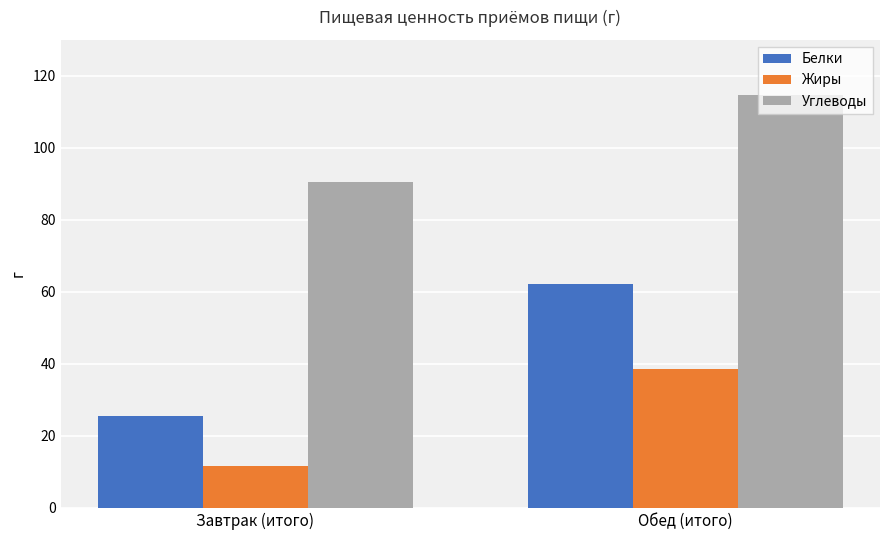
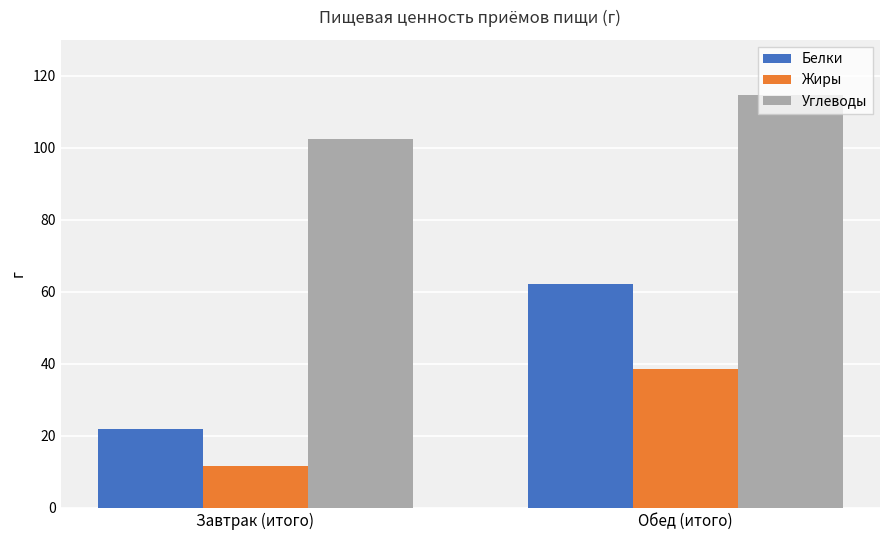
  {
    "Белки": {
-     "Завтрак (итого)": 25,
+     "Завтрак (итого)": 22,
      "Обед (итого)": 62
    },
    "Жиры": {
      "Завтрак (итого)": 12,
      "Обед (итого)": 38
    },
    "Углеводы": {
-     "Завтрак (итого)": 90
+     "Завтрак (итого)": 103
    }
  }
